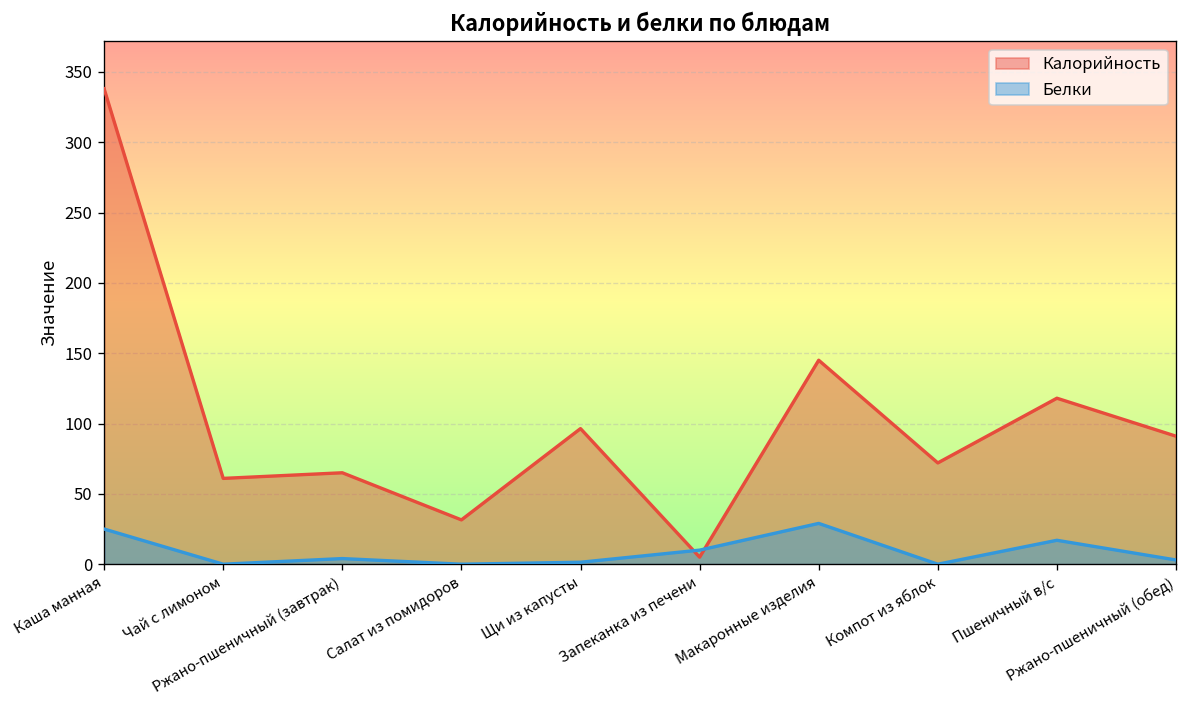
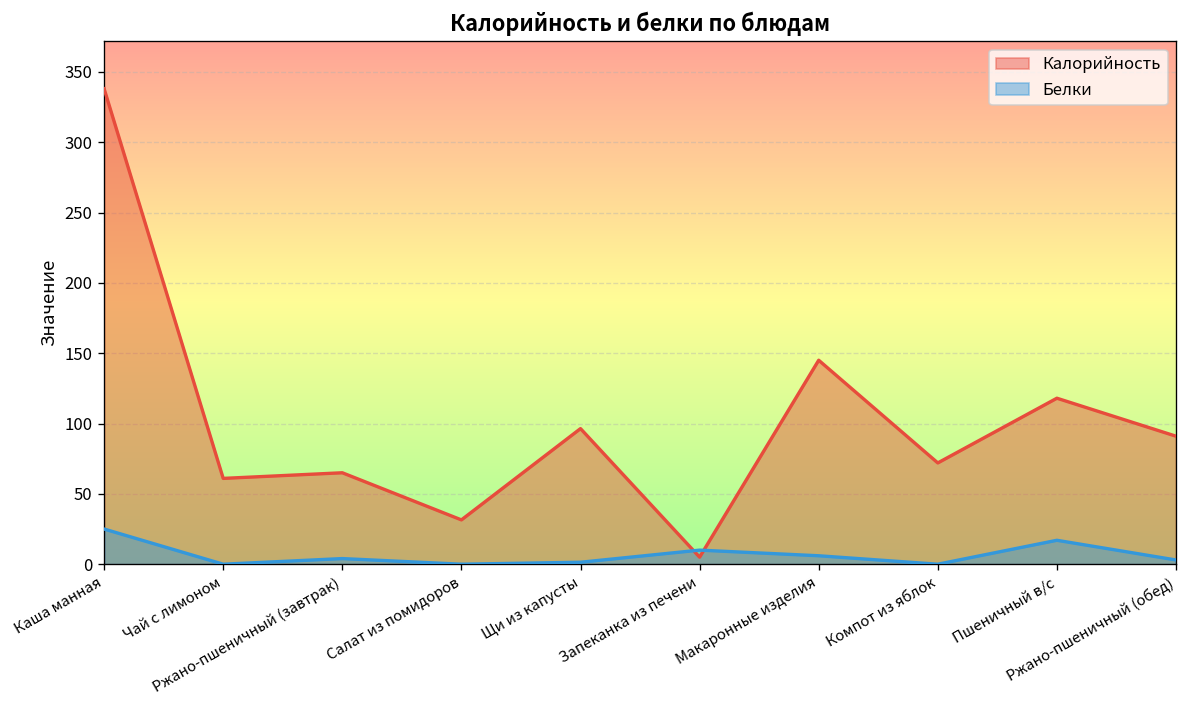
  {
    "Калорийность": {
      "Каша манная": 338,
      "Чай с лимоном": 61,
      "Ржано-пшеничный (завтрак)": 65,
      "Салат из помидоров": 32,
      "Щи из капусты": 96,
      "Запеканка из печени": 5,
      "Макаронные изделия": 145,
      "Компот из яблок": 72,
      "Пшеничный в/с": 118,
      "Ржано-пшеничный (обед)": 91
    },
    "Белки": {
      "Каша манная": 25,
      "Чай с лимоном": 0,
      "Ржано-пшеничный (завтрак)": 4,
      "Салат из помидоров": 0,
      "Щи из капусты": 1,
      "Запеканка из печени": 10,
-     "Макаронные изделия": 29,
+     "Макаронные изделия": 6,
      "Компот из яблок": 0,
      "Пшеничный в/с": 17,
      "Ржано-пшеничный (обед)": 3
    }
  }
